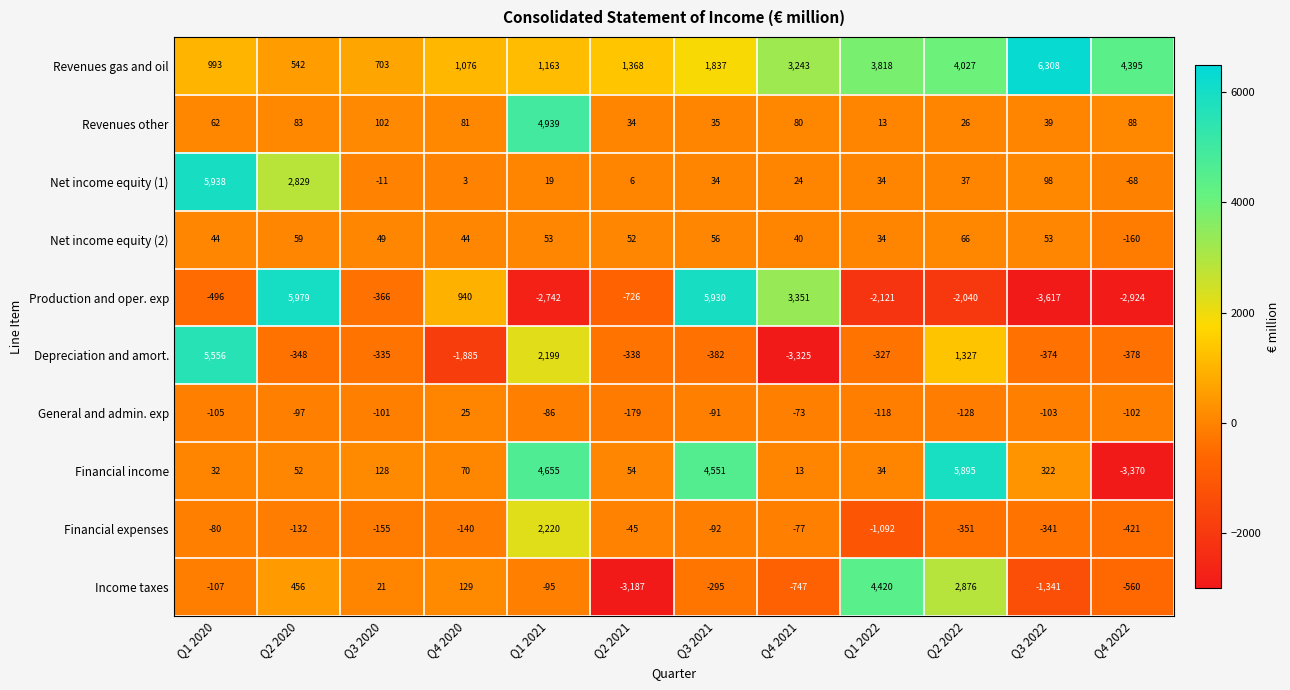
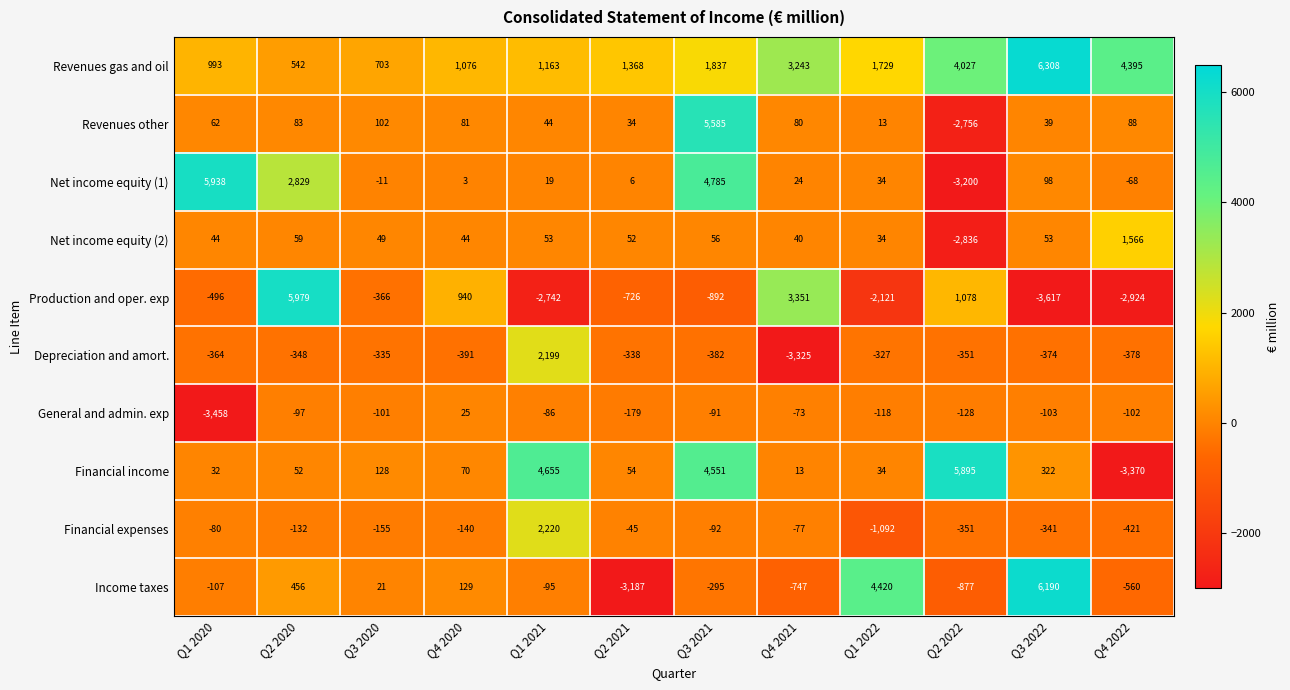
  {
    "Revenues gas and oil": {
      "Q1 2020": "993",
      "Q2 2020": "542",
      "Q3 2020": "703",
      "Q4 2020": "1,076",
      "Q1 2021": "1,163",
      "Q2 2021": "1,368",
      "Q3 2021": "1,837",
      "Q4 2021": "3,243",
-     "Q1 2022": "3,818",
+     "Q1 2022": "1,729",
      "Q2 2022": "4,027",
      "Q3 2022": "6,308",
      "Q4 2022": "4,395"
    },
    "Revenues other": {
      "Q1 2020": "62",
      "Q2 2020": "83",
      "Q3 2020": "102",
      "Q4 2020": "81",
-     "Q1 2021": "4,939",
+     "Q1 2021": "44",
      "Q2 2021": "34",
-     "Q3 2021": "35",
+     "Q3 2021": "5,585",
      "Q4 2021": "80",
      "Q1 2022": "13",
-     "Q2 2022": "26",
+     "Q2 2022": "-2,756",
      "Q3 2022": "39",
      "Q4 2022": "88"
    },
    "Net income equity (1)": {
      "Q1 2020": "5,938",
      "Q2 2020": "2,829",
      "Q3 2020": "-11",
      "Q4 2020": "3",
      "Q1 2021": "19",
      "Q2 2021": "6",
-     "Q3 2021": "34",
+     "Q3 2021": "4,785",
      "Q4 2021": "24",
      "Q1 2022": "34",
-     "Q2 2022": "37",
+     "Q2 2022": "-3,200",
      "Q3 2022": "98",
      "Q4 2022": "-68"
    },
    "Net income equity (2)": {
      "Q1 2020": "44",
      "Q2 2020": "59",
      "Q3 2020": "49",
      "Q4 2020": "44",
      "Q1 2021": "53",
      "Q2 2021": "52",
      "Q3 2021": "56",
      "Q4 2021": "40",
      "Q1 2022": "34",
-     "Q2 2022": "66",
+     "Q2 2022": "-2,836",
      "Q3 2022": "53",
-     "Q4 2022": "-160"
+     "Q4 2022": "1,566"
    },
    "Production and oper. exp": {
      "Q1 2020": "-496",
      "Q2 2020": "5,979",
      "Q3 2020": "-366",
      "Q4 2020": "940",
      "Q1 2021": "-2,742",
      "Q2 2021": "-726",
-     "Q3 2021": "5,930",
+     "Q3 2021": "-892",
      "Q4 2021": "3,351",
      "Q1 2022": "-2,121",
-     "Q2 2022": "-2,040",
+     "Q2 2022": "1,078",
      "Q3 2022": "-3,617",
      "Q4 2022": "-2,924"
    },
    "Depreciation and amort.": {
-     "Q1 2020": "5,556",
+     "Q1 2020": "-364",
      "Q2 2020": "-348",
      "Q3 2020": "-335",
-     "Q4 2020": "-1,885",
+     "Q4 2020": "-391",
      "Q1 2021": "2,199",
      "Q2 2021": "-338",
      "Q3 2021": "-382",
      "Q4 2021": "-3,325",
      "Q1 2022": "-327",
-     "Q2 2022": "1,327",
+     "Q2 2022": "-351",
      "Q3 2022": "-374",
      "Q4 2022": "-378"
    },
    "General and admin. exp": {
-     "Q1 2020": "-105",
+     "Q1 2020": "-3,458",
      "Q2 2020": "-97",
      "Q3 2020": "-101",
      "Q4 2020": "25",
      "Q1 2021": "-86",
      "Q2 2021": "-179",
      "Q3 2021": "-91",
      "Q4 2021": "-73",
      "Q1 2022": "-118",
      "Q2 2022": "-128",
      "Q3 2022": "-103",
      "Q4 2022": "-102"
    },
    "Financial income": {
      "Q1 2020": "32",
      "Q2 2020": "52",
      "Q3 2020": "128",
      "Q4 2020": "70",
      "Q1 2021": "4,655",
      "Q2 2021": "54",
      "Q3 2021": "4,551",
      "Q4 2021": "13",
      "Q1 2022": "34",
      "Q2 2022": "5,895",
      "Q3 2022": "322",
      "Q4 2022": "-3,370"
    },
    "Financial expenses": {
      "Q1 2020": "-80",
      "Q2 2020": "-132",
      "Q3 2020": "-155",
      "Q4 2020": "-140",
      "Q1 2021": "2,220",
      "Q2 2021": "-45",
      "Q3 2021": "-92",
      "Q4 2021": "-77",
      "Q1 2022": "-1,092",
      "Q2 2022": "-351",
      "Q3 2022": "-341",
      "Q4 2022": "-421"
    },
    "Income taxes": {
      "Q1 2020": "-107",
      "Q2 2020": "456",
      "Q3 2020": "21",
      "Q4 2020": "129",
      "Q1 2021": "-95",
      "Q2 2021": "-3,187",
      "Q3 2021": "-295",
      "Q4 2021": "-747",
      "Q1 2022": "4,420",
-     "Q2 2022": "2,876",
-     "Q3 2022": "-1,341",
+     "Q2 2022": "-877",
+     "Q3 2022": "6,190",
      "Q4 2022": "-560"
    }
  }
